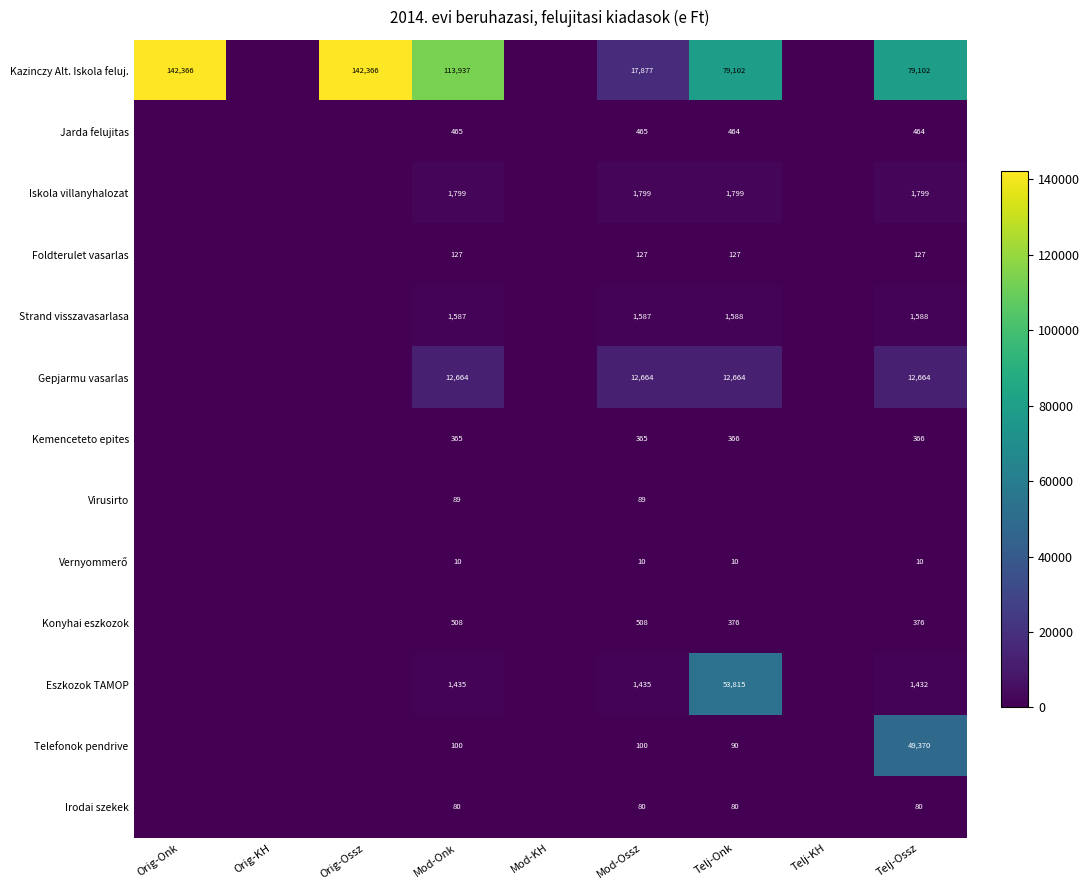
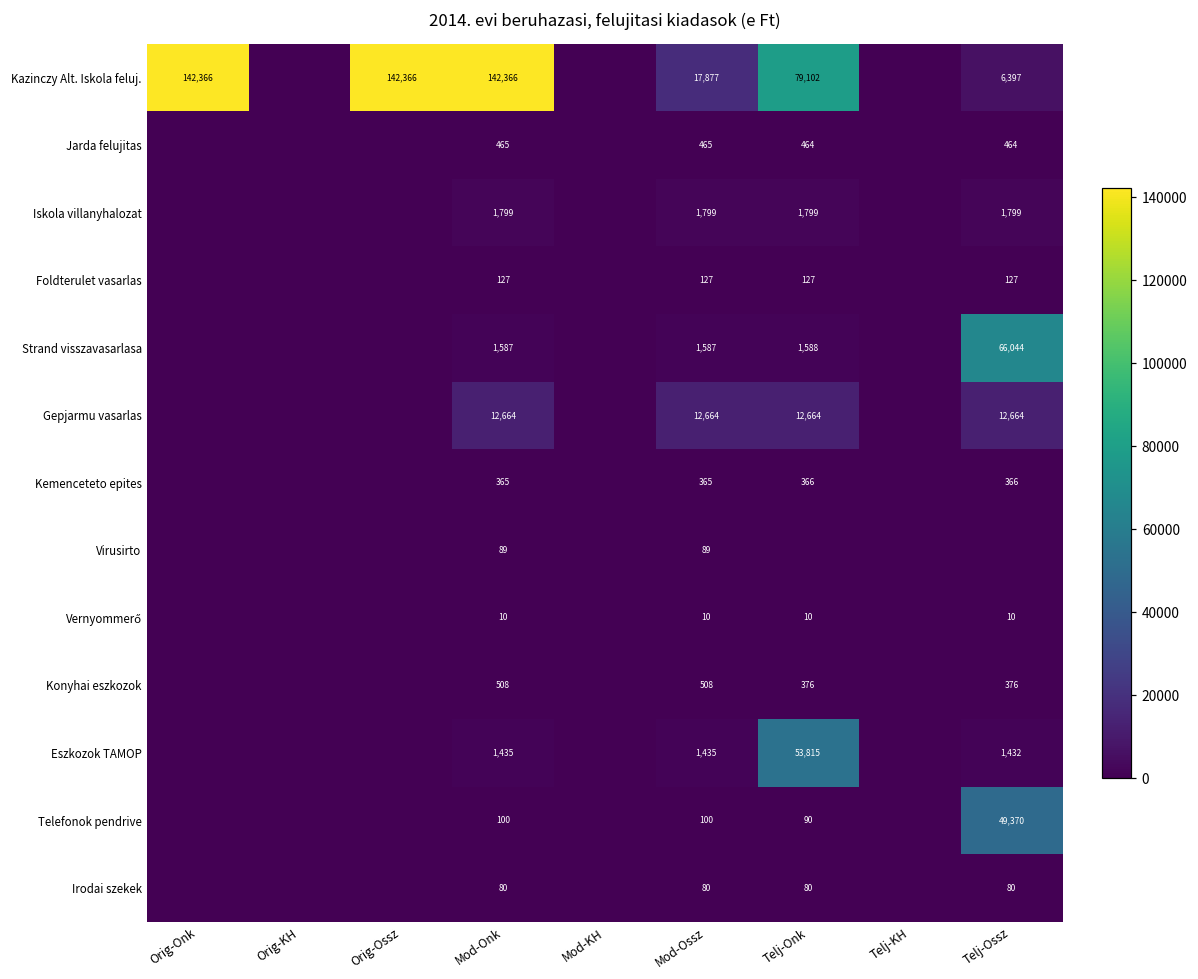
  {
    "Kazinczy Alt. Iskola feluj.": {
      "Orig-Onk": "142,366",
      "Orig-Ossz": "142,366",
-     "Mod-Onk": "113,937",
+     "Mod-Onk": "142,366",
      "Mod-Ossz": "17,877",
      "Telj-Onk": "79,102",
-     "Telj-Ossz": "79,102"
+     "Telj-Ossz": "6,397"
    },
    "Jarda felujitas": {
      "Mod-Onk": "465",
      "Mod-Ossz": "465",
      "Telj-Onk": "464",
      "Telj-Ossz": "464"
    },
    "Iskola villanyhalozat": {
      "Mod-Onk": "1,799",
      "Mod-Ossz": "1,799",
      "Telj-Onk": "1,799",
      "Telj-Ossz": "1,799"
    },
    "Foldterulet vasarlas": {
      "Mod-Onk": "127",
      "Mod-Ossz": "127",
      "Telj-Onk": "127",
      "Telj-Ossz": "127"
    },
    "Strand visszavasarlasa": {
      "Mod-Onk": "1,587",
      "Mod-Ossz": "1,587",
      "Telj-Onk": "1,588",
-     "Telj-Ossz": "1,588"
+     "Telj-Ossz": "66,044"
    },
    "Gepjarmu vasarlas": {
      "Mod-Onk": "12,664",
      "Mod-Ossz": "12,664",
      "Telj-Onk": "12,664",
      "Telj-Ossz": "12,664"
    },
    "Kemenceteto epites": {
      "Mod-Onk": "365",
      "Mod-Ossz": "365",
      "Telj-Onk": "366",
      "Telj-Ossz": "366"
    },
    "Virusirto": {
      "Mod-Onk": "89",
      "Mod-Ossz": "89"
    },
    "Vernyommerő": {
      "Mod-Onk": "10",
      "Mod-Ossz": "10",
      "Telj-Onk": "10",
      "Telj-Ossz": "10"
    },
    "Konyhai eszkozok": {
      "Mod-Onk": "508",
      "Mod-Ossz": "508",
      "Telj-Onk": "376",
      "Telj-Ossz": "376"
    },
    "Eszkozok TAMOP": {
      "Mod-Onk": "1,435",
      "Mod-Ossz": "1,435",
      "Telj-Onk": "53,815",
      "Telj-Ossz": "1,432"
    },
    "Telefonok pendrive": {
      "Mod-Onk": "100",
      "Mod-Ossz": "100",
      "Telj-Onk": "90",
      "Telj-Ossz": "49,370"
    },
    "Irodai szekek": {
      "Mod-Onk": "80",
      "Mod-Ossz": "80",
      "Telj-Onk": "80",
      "Telj-Ossz": "80"
    }
  }
